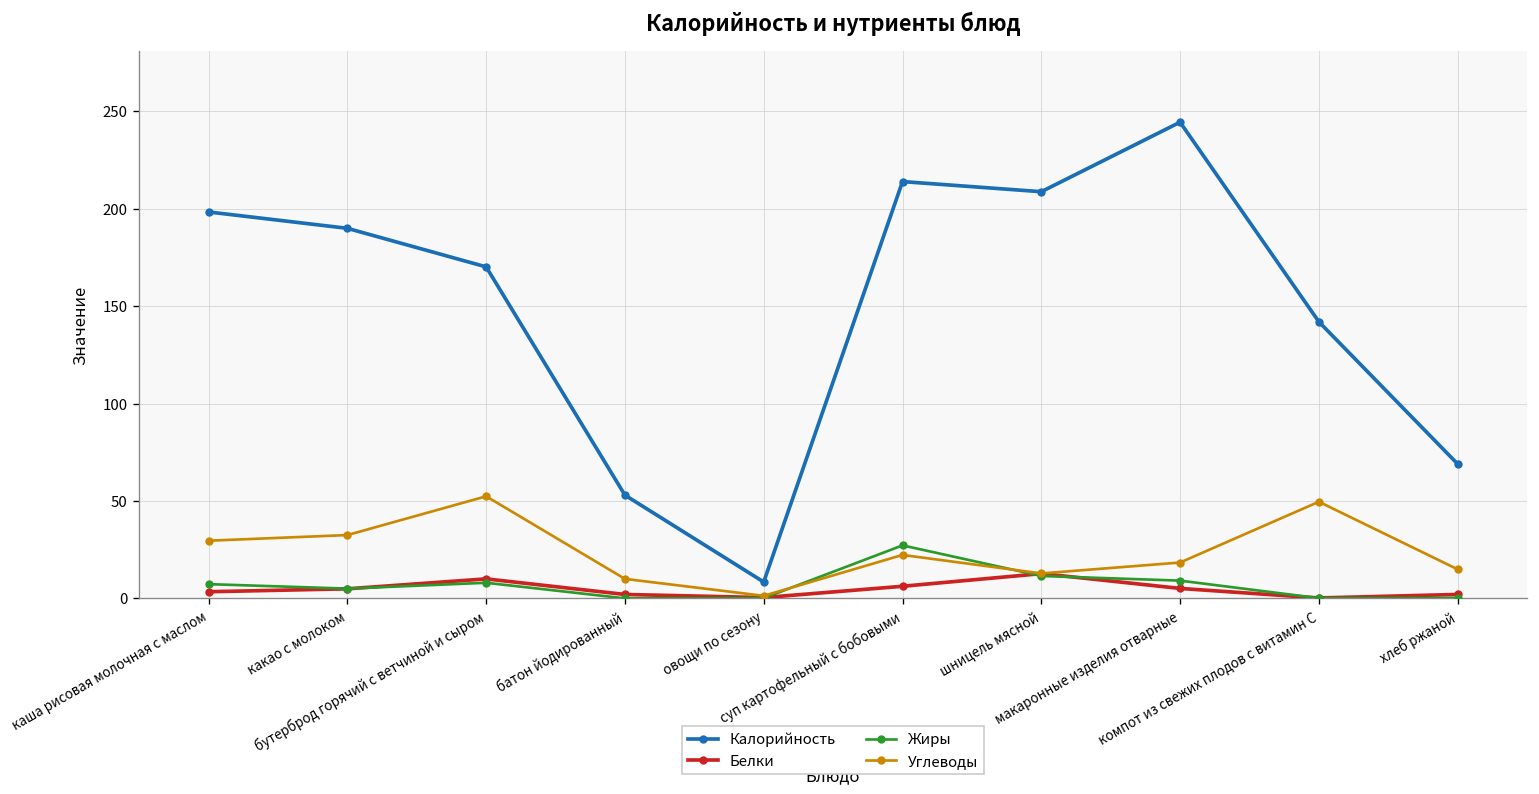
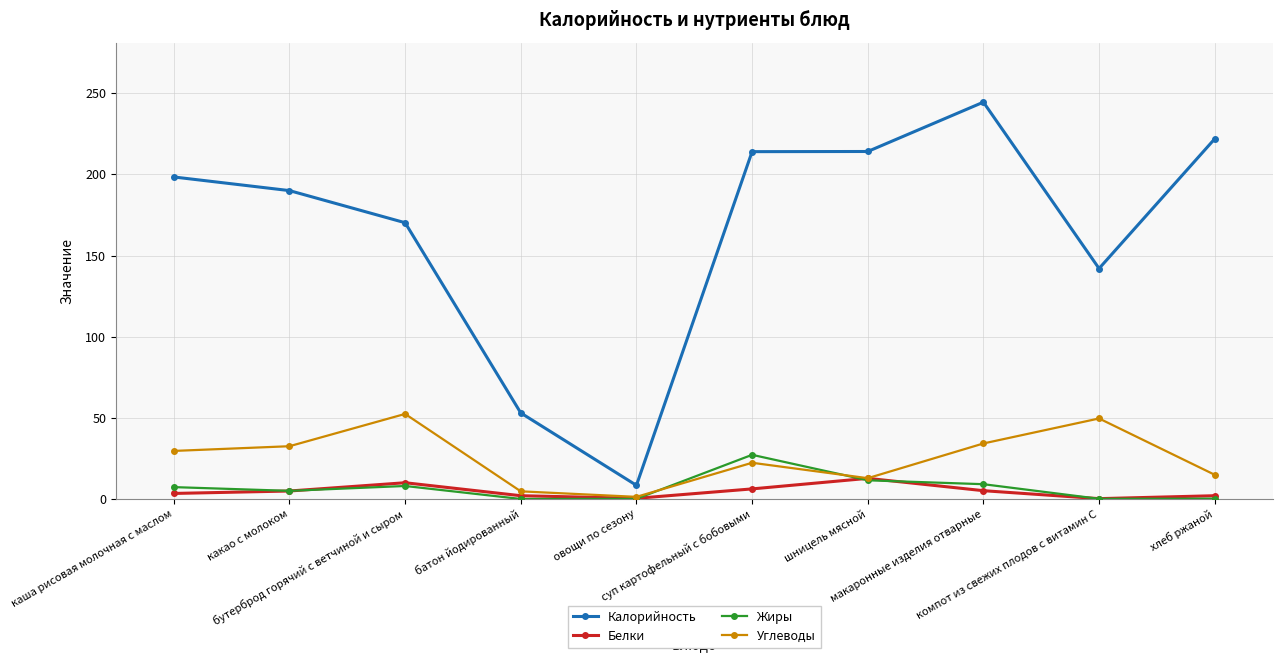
  {
    "Калорийность": {
      "каша рисовая молочная с маслом": 198,
      "какао с молоком": 190,
      "бутерброд горячий с ветчиной и сыром": 170,
      "батон йодированный": 53,
      "овощи по сезону": 8,
      "суп картофельный с бобовыми": 214,
-     "шницель мясной": 209,
+     "шницель мясной": 214,
      "макаронные изделия отварные": 245,
      "компот из свежих плодов с витамин С": 142,
-     "хлеб ржаной": 69
+     "хлеб ржаной": 222
    },
    "Белки": {
      "каша рисовая молочная с маслом": 3,
      "бутерброд горячий с ветчиной и сыром": 10,
      "батон йодированный": 2,
      "суп картофельный с бобовыми": 6,
      "макаронные изделия отварные": 5,
      "хлеб ржаной": 2
    },
    "Жиры": {
      "каша рисовая молочная с маслом": 7,
      "бутерброд горячий с ветчиной и сыром": 8,
      "батон йодированный": 0,
      "суп картофельный с бобовыми": 27,
      "макаронные изделия отварные": 9,
      "хлеб ржаной": 0
    },
    "Углеводы": {
      "каша рисовая молочная с маслом": 30,
      "какао с молоком": 33,
      "бутерброд горячий с ветчиной и сыром": 52,
-     "батон йодированный": 10,
+     "батон йодированный": 5,
      "суп картофельный с бобовыми": 22,
-     "макаронные изделия отварные": 18,
+     "макаронные изделия отварные": 34,
      "компот из свежих плодов с витамин С": 50,
      "хлеб ржаной": 15
    }
  }
